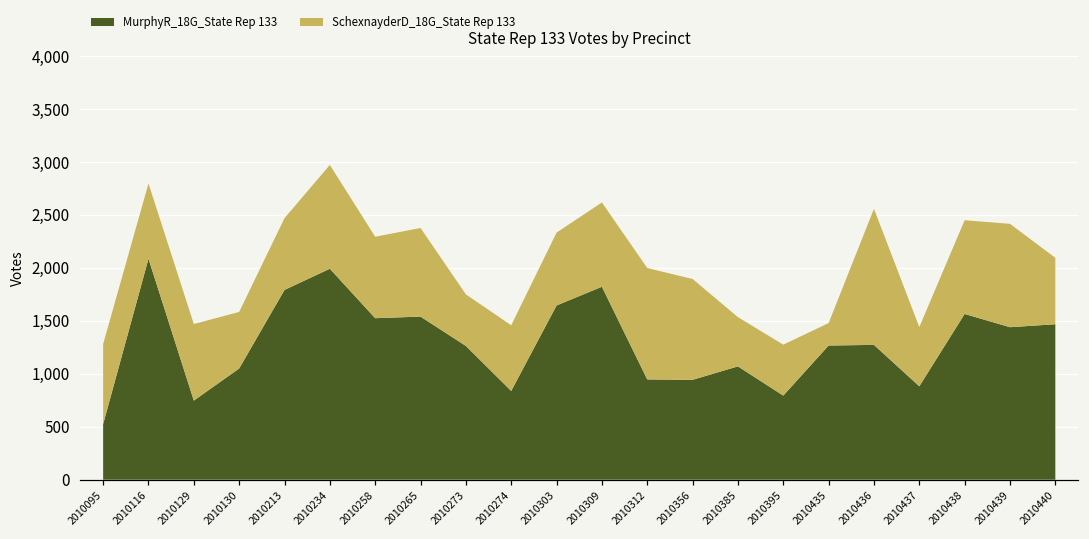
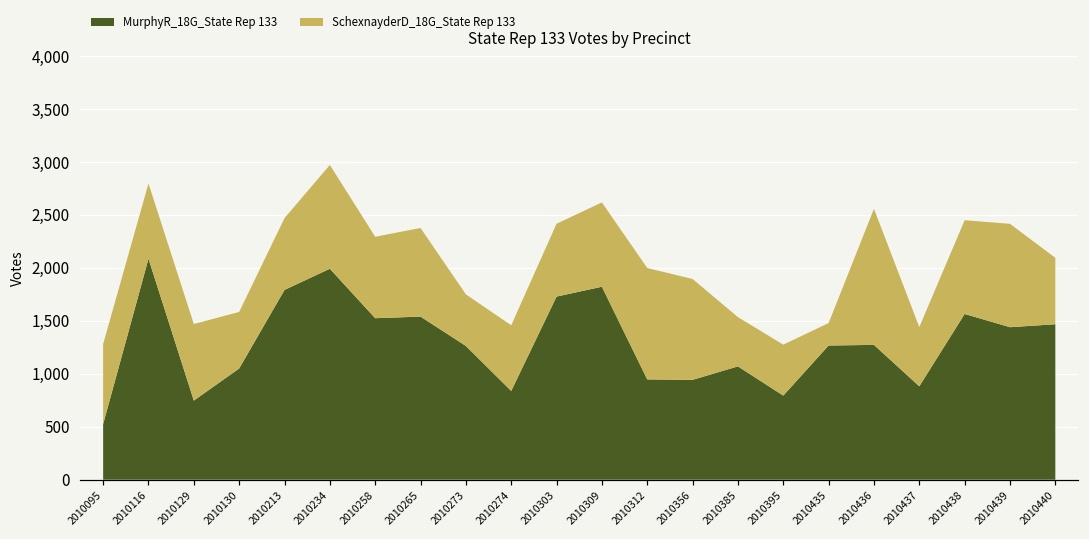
  {
    "MurphyR_18G_State Rep 133": {
-     "2010303": "1,600"
+     "2010303": "1,700"
    },
    "SchexnayderD_18G_State Rep 133": {
      "2010095": "800",
      "2010116": "700",
      "2010129": "700",
      "2010130": "500",
      "2010213": "700",
      "2010234": "1,000",
      "2010258": "800",
      "2010265": "800",
      "2010273": "500",
      "2010274": "600",
      "2010303": "700",
      "2010309": "800",
      "2010312": "1,100",
      "2010356": "1,000",
      "2010385": "500",
      "2010395": "500",
      "2010435": "200",
      "2010436": "1,300",
      "2010437": "600",
      "2010438": "900",
      "2010439": "1,000",
      "2010440": "600"
    }
  }
